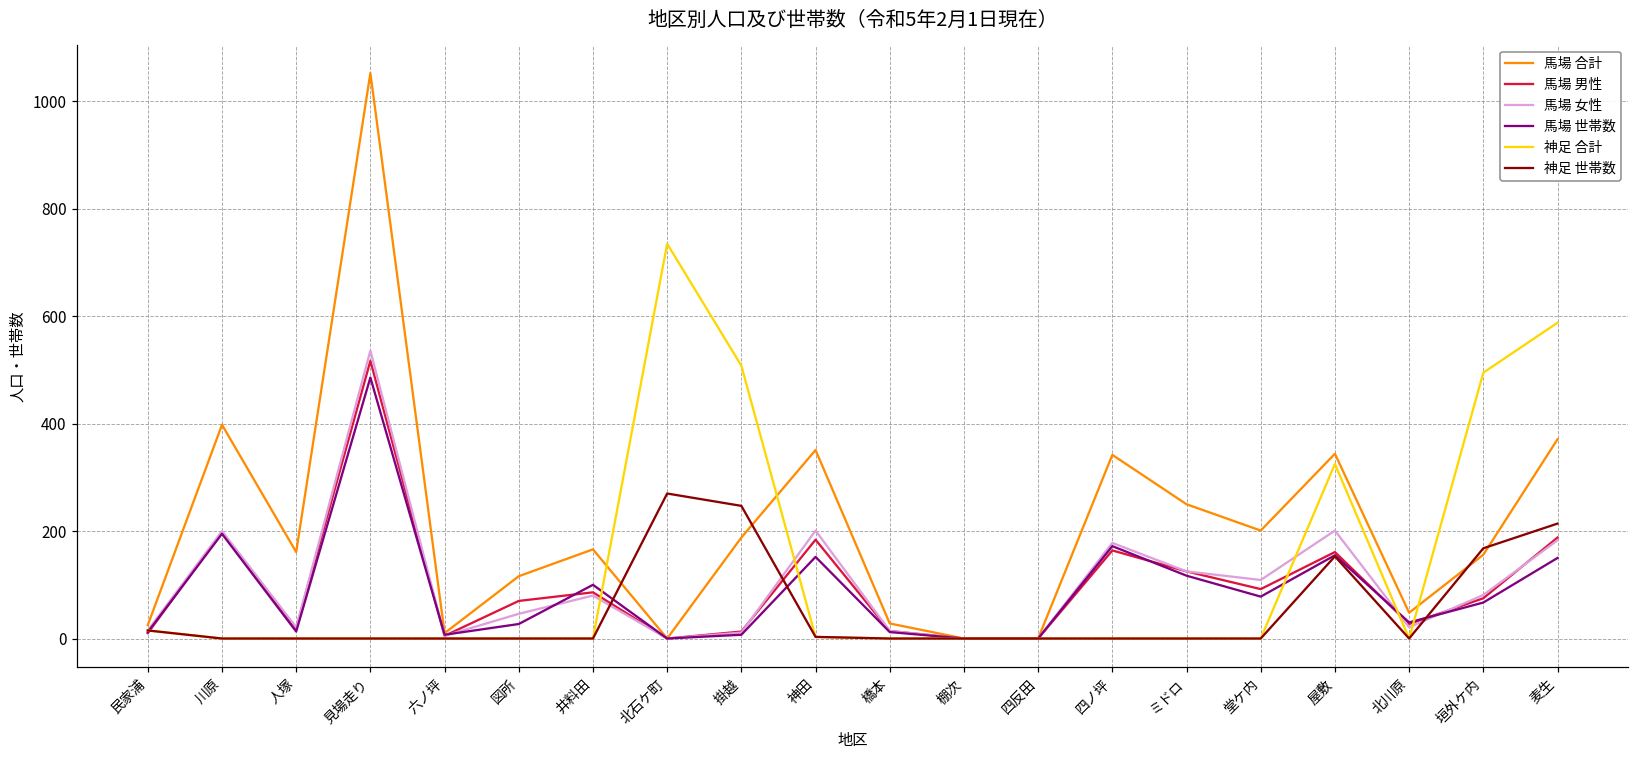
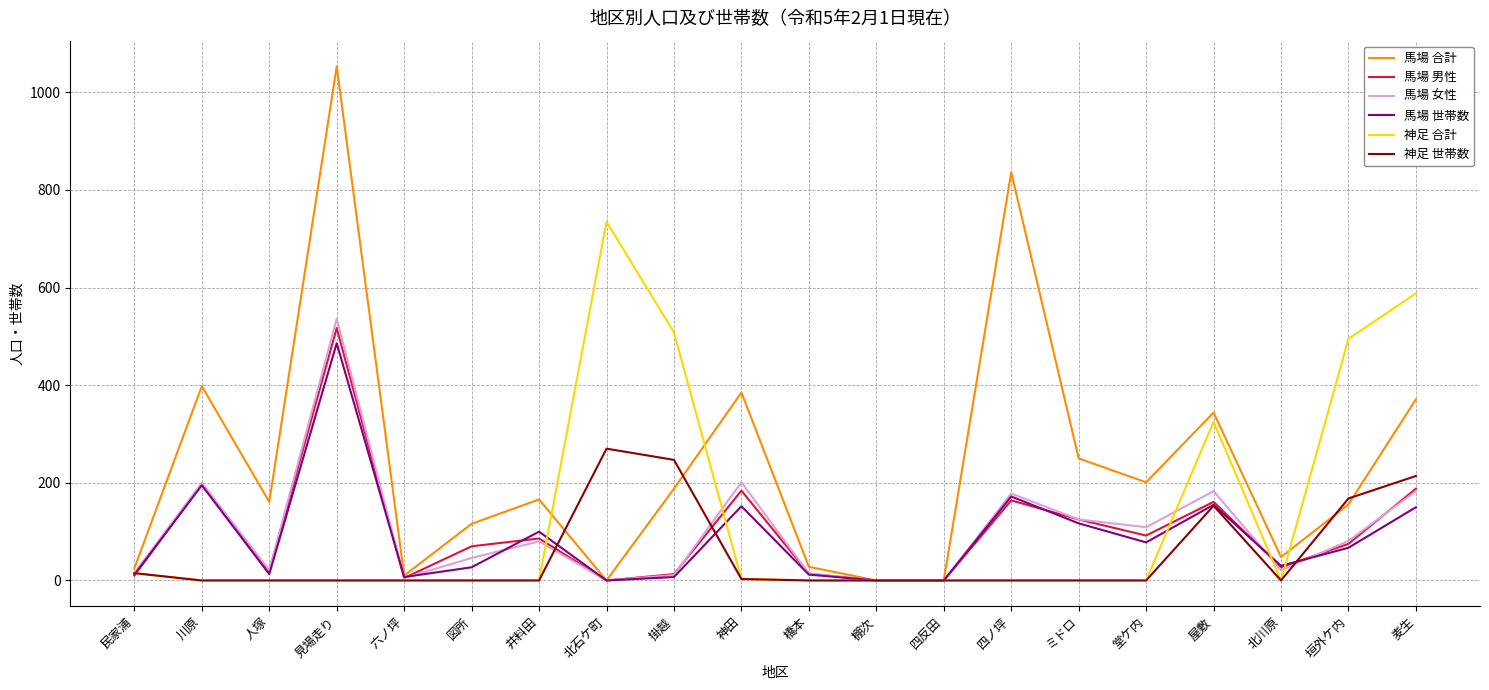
  {
    "馬場 合計": {
      "民家浦": 30,
      "川原": 400,
      "人塚": 160,
      "見場走り": 1050,
      "図所": 120,
      "井料田": 170,
      "掛越": 190,
-     "神田": 350,
+     "神田": 390,
      "橋本": 30,
-     "四ノ坪": 340,
+     "四ノ坪": 840,
      "ミドロ": 250,
      "堂ケ内": 200,
      "屋敷": 340,
      "北川原": 50,
      "垣外ケ内": 160,
      "麦生": 370
    },
    "馬場 男性": {
      "見場走り": 520,
      "図所": 70,
      "井料田": 90,
      "神田": 180,
      "四ノ坪": 160,
      "堂ケ内": 90,
      "屋敷": 160,
      "垣外ケ内": 80
    },
    "馬場 女性": {
      "見場走り": 540,
      "図所": 50,
      "井料田": 80,
      "神田": 200,
      "四ノ坪": 180,
      "堂ケ内": 110,
-     "屋敷": 200,
+     "屋敷": 180,
      "北川原": 20,
      "垣外ケ内": 80
    },
    "馬場 世帯数": {
      "人塚": 10,
      "見場走り": 490,
      "図所": 30,
      "井料田": 100,
      "神田": 150,
      "四ノ坪": 170,
      "ミドロ": 120,
      "堂ケ内": 80,
      "垣外ケ内": 70,
      "麦生": 150
    },
    "神足 合計": {
      "北石ケ町": 740,
      "掛越": 510,
      "屋敷": 330,
      "垣外ケ内": 500,
      "麦生": 590
    },
    "神足 世帯数": {
      "北石ケ町": 270,
      "掛越": 250,
      "垣外ケ内": 170,
      "麦生": 210
    }
  }
